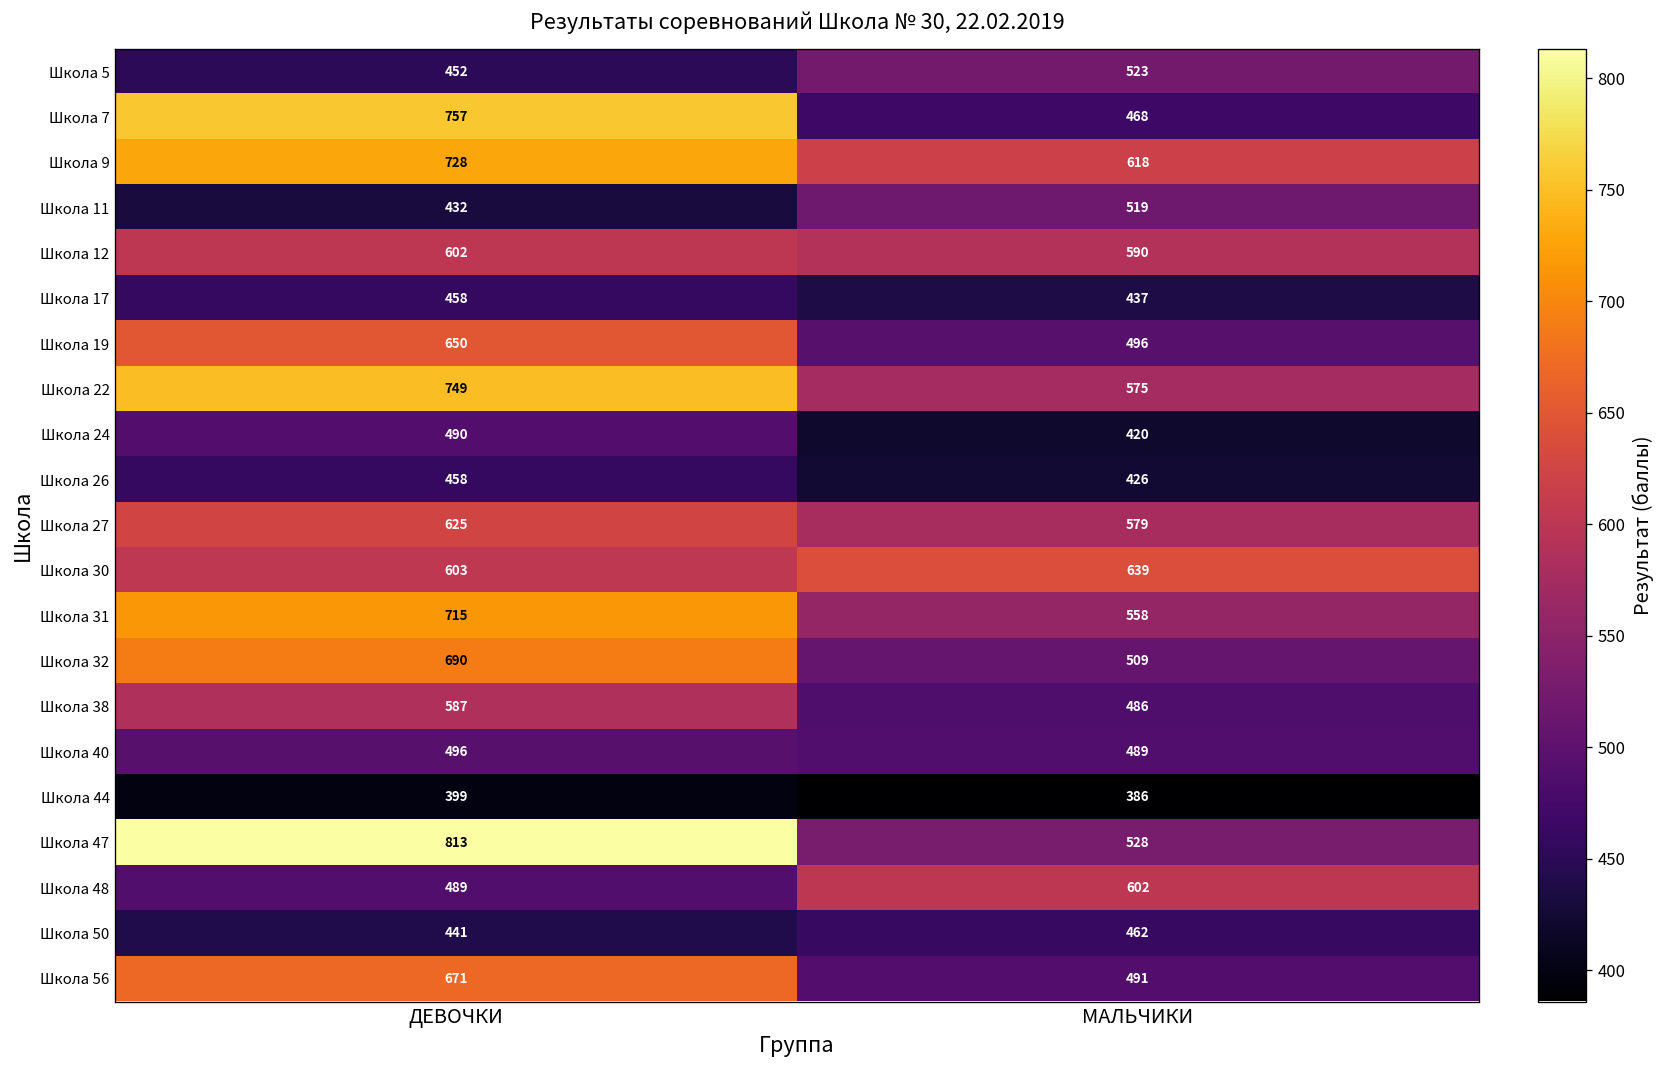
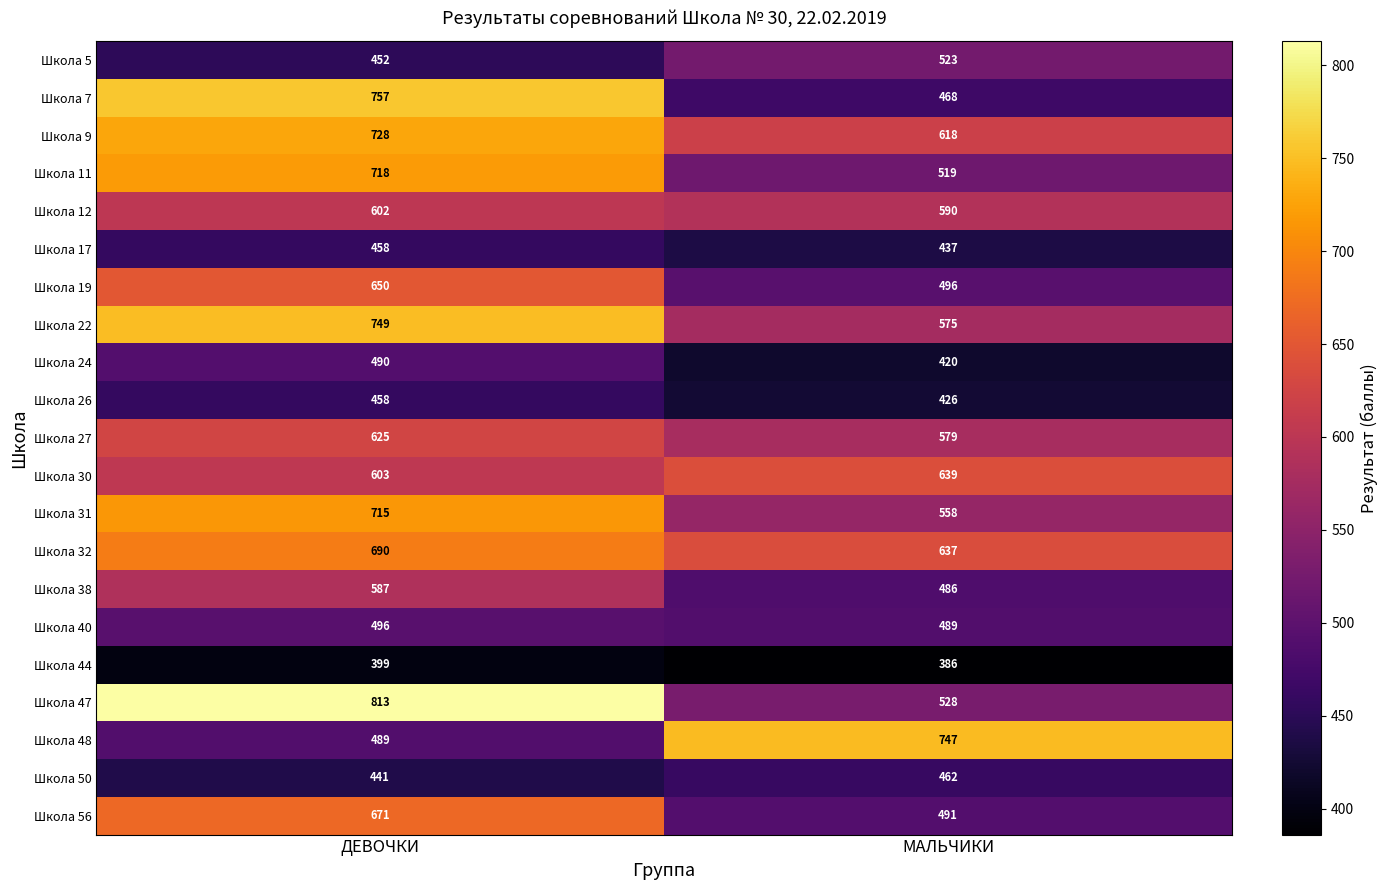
  {
    "Школа 5": {
      "ДЕВОЧКИ": 452,
      "МАЛЬЧИКИ": 523
    },
    "Школа 7": {
      "ДЕВОЧКИ": 757,
      "МАЛЬЧИКИ": 468
    },
    "Школа 9": {
      "ДЕВОЧКИ": 728,
      "МАЛЬЧИКИ": 618
    },
    "Школа 11": {
-     "ДЕВОЧКИ": 432,
+     "ДЕВОЧКИ": 718,
      "МАЛЬЧИКИ": 519
    },
    "Школа 12": {
      "ДЕВОЧКИ": 602,
      "МАЛЬЧИКИ": 590
    },
    "Школа 17": {
      "ДЕВОЧКИ": 458,
      "МАЛЬЧИКИ": 437
    },
    "Школа 19": {
      "ДЕВОЧКИ": 650,
      "МАЛЬЧИКИ": 496
    },
    "Школа 22": {
      "ДЕВОЧКИ": 749,
      "МАЛЬЧИКИ": 575
    },
    "Школа 24": {
      "ДЕВОЧКИ": 490,
      "МАЛЬЧИКИ": 420
    },
    "Школа 26": {
      "ДЕВОЧКИ": 458,
      "МАЛЬЧИКИ": 426
    },
    "Школа 27": {
      "ДЕВОЧКИ": 625,
      "МАЛЬЧИКИ": 579
    },
    "Школа 30": {
      "ДЕВОЧКИ": 603,
      "МАЛЬЧИКИ": 639
    },
    "Школа 31": {
      "ДЕВОЧКИ": 715,
      "МАЛЬЧИКИ": 558
    },
    "Школа 32": {
      "ДЕВОЧКИ": 690,
-     "МАЛЬЧИКИ": 509
+     "МАЛЬЧИКИ": 637
    },
    "Школа 38": {
      "ДЕВОЧКИ": 587,
      "МАЛЬЧИКИ": 486
    },
    "Школа 40": {
      "ДЕВОЧКИ": 496,
      "МАЛЬЧИКИ": 489
    },
    "Школа 44": {
      "ДЕВОЧКИ": 399,
      "МАЛЬЧИКИ": 386
    },
    "Школа 47": {
      "ДЕВОЧКИ": 813,
      "МАЛЬЧИКИ": 528
    },
    "Школа 48": {
      "ДЕВОЧКИ": 489,
-     "МАЛЬЧИКИ": 602
+     "МАЛЬЧИКИ": 747
    },
    "Школа 50": {
      "ДЕВОЧКИ": 441,
      "МАЛЬЧИКИ": 462
    },
    "Школа 56": {
      "ДЕВОЧКИ": 671,
      "МАЛЬЧИКИ": 491
    }
  }
